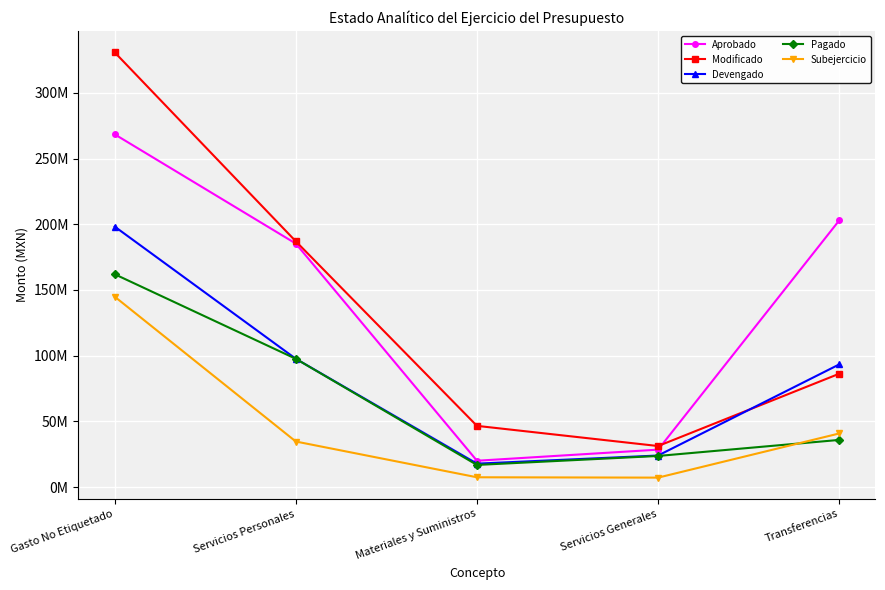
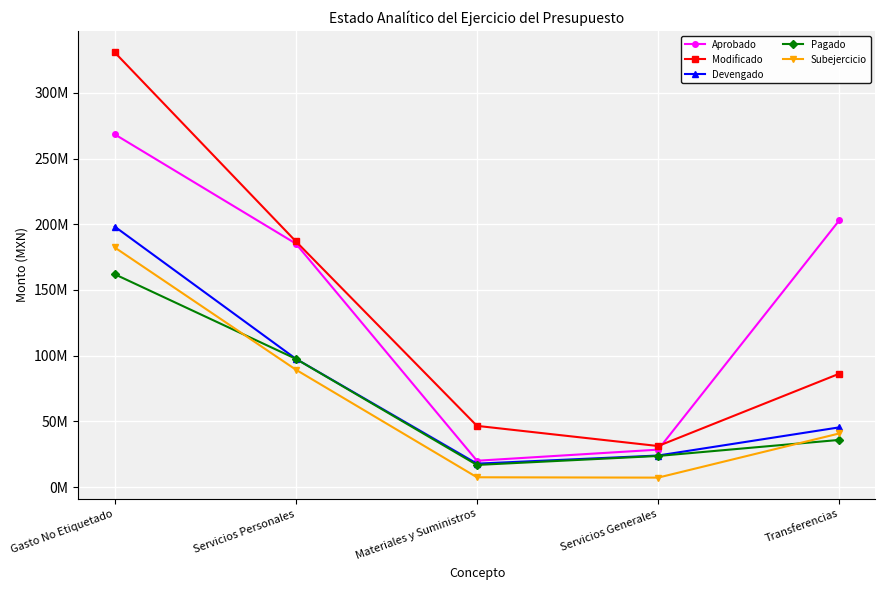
  {
    "Aprobado": {
      "Gasto No Etiquetado": 268000000,
      "Materiales y Suministros": 20000000,
      "Servicios Generales": 29000000,
      "Transferencias": 203000000
    },
    "Modificado": {
      "Gasto No Etiquetado": 331000000,
      "Materiales y Suministros": 47000000,
      "Servicios Generales": 31000000,
      "Transferencias": 86000000
    },
    "Devengado": {
      "Gasto No Etiquetado": 198000000,
-     "Transferencias": 93000000
+     "Transferencias": 45000000
    },
    "Pagado": {
      "Gasto No Etiquetado": 162000000,
      "Transferencias": 36000000
    },
    "Subejercicio": {
-     "Gasto No Etiquetado": 145000000,
-     "Servicios Personales": 35000000,
+     "Gasto No Etiquetado": 182000000,
+     "Servicios Personales": 89000000,
      "Materiales y Suministros": 7000000,
      "Servicios Generales": 7000000,
      "Transferencias": 41000000
    }
  }
